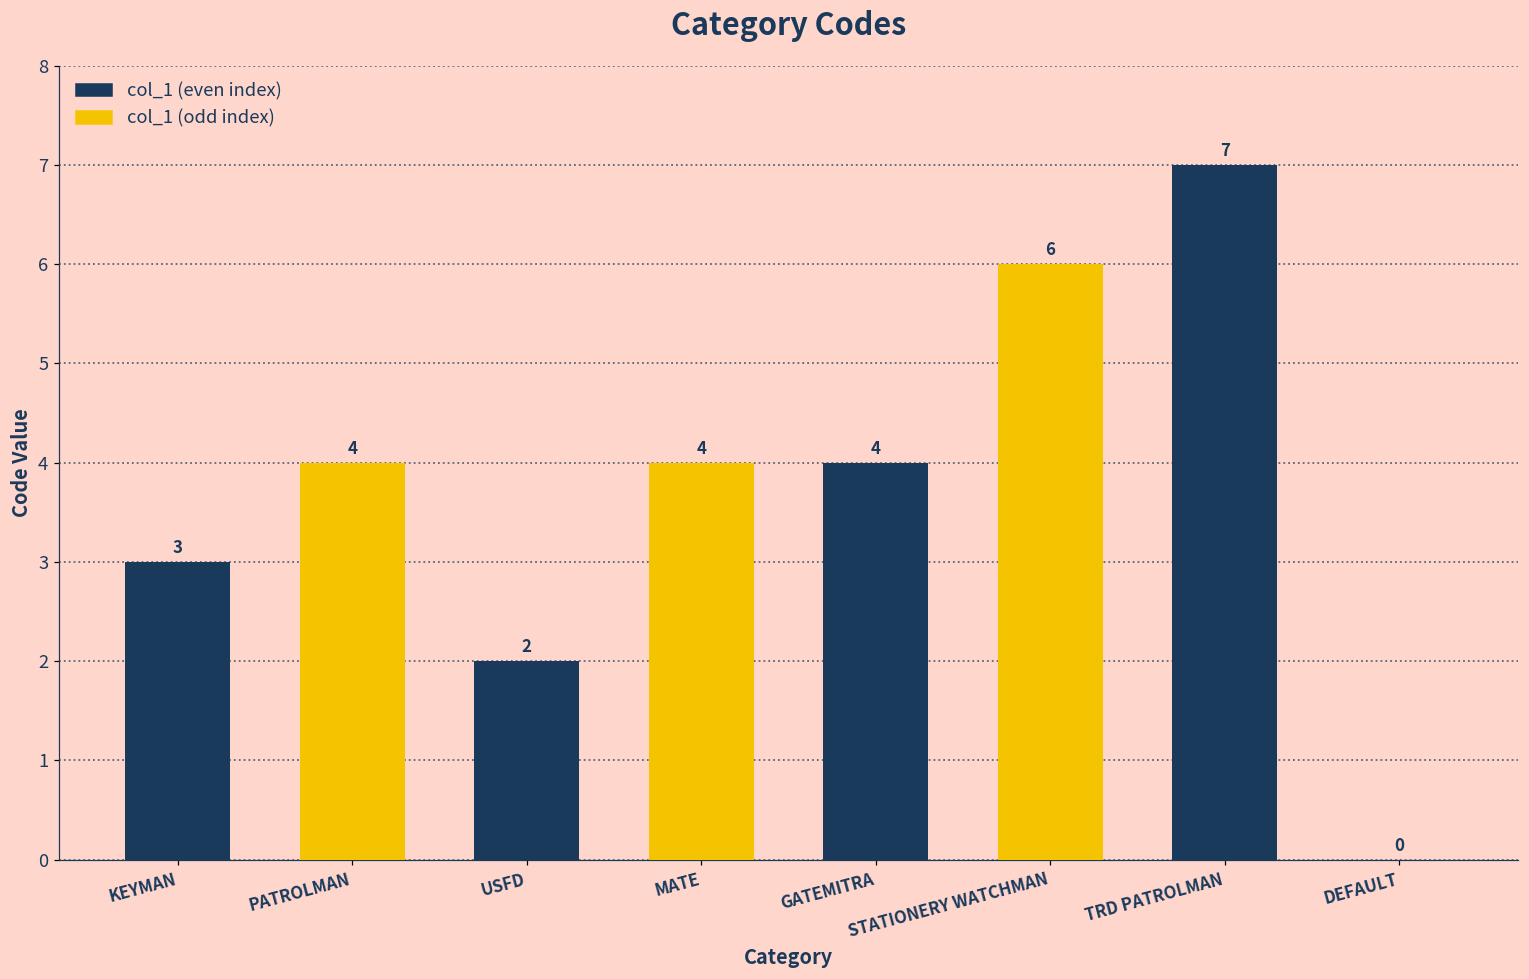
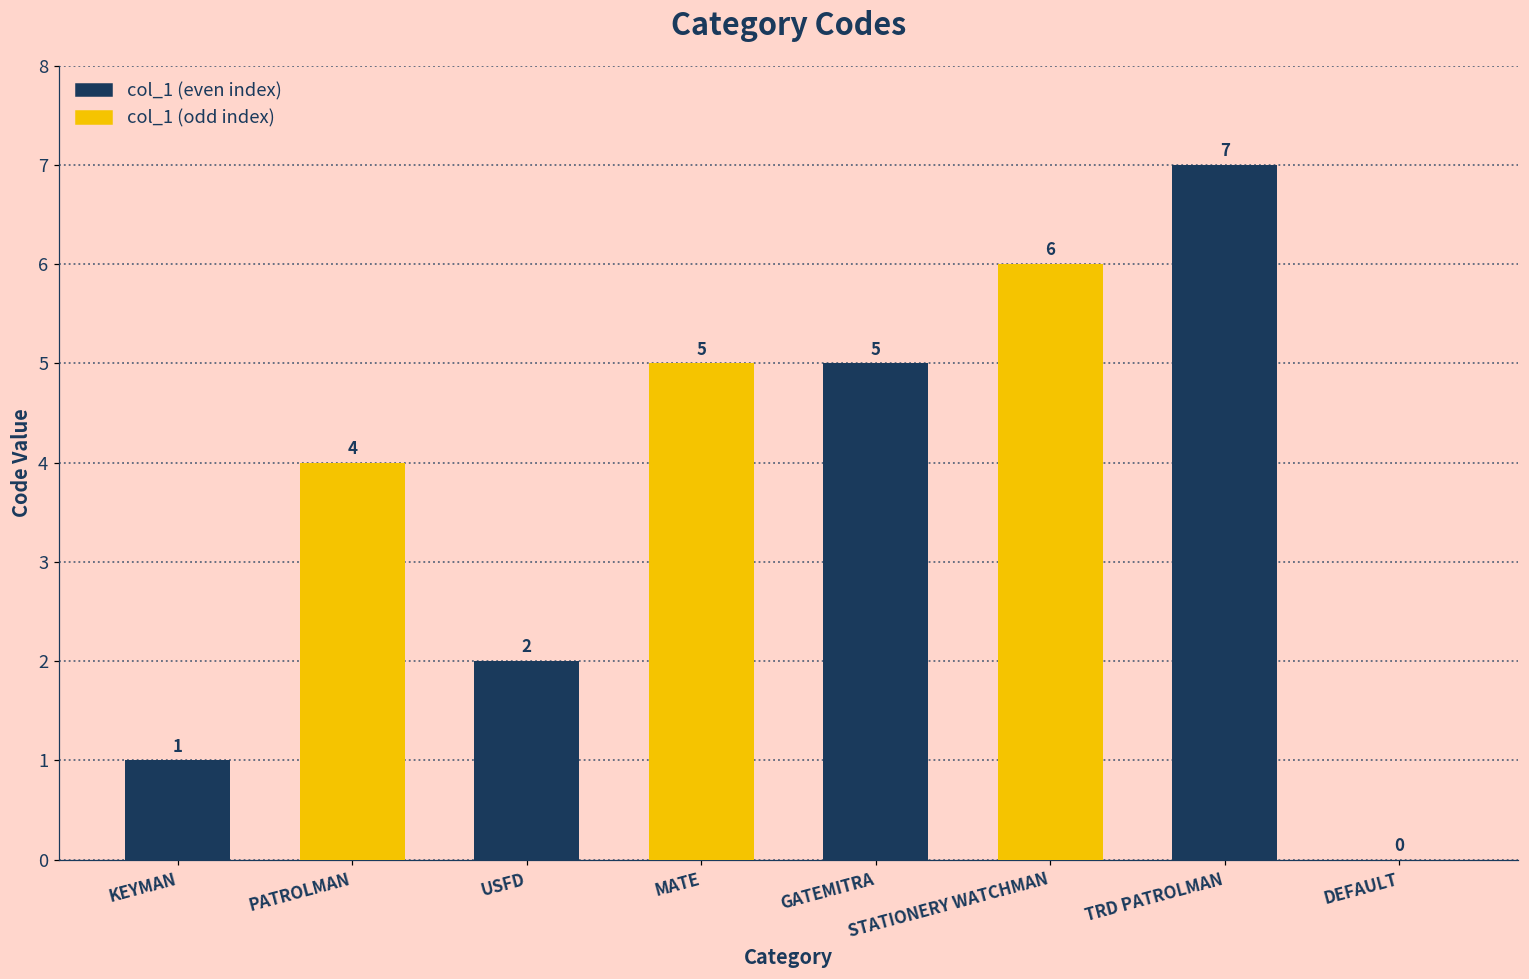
  {
-   "KEYMAN": 3,
+   "KEYMAN": 1,
    "PATROLMAN": 4,
    "USFD": 2,
-   "MATE": 4,
-   "GATEMITRA": 4,
+   "MATE": 5,
+   "GATEMITRA": 5,
    "STATIONERY WATCHMAN": 6,
    "TRD PATROLMAN": 7,
    "DEFAULT": 0
  }
